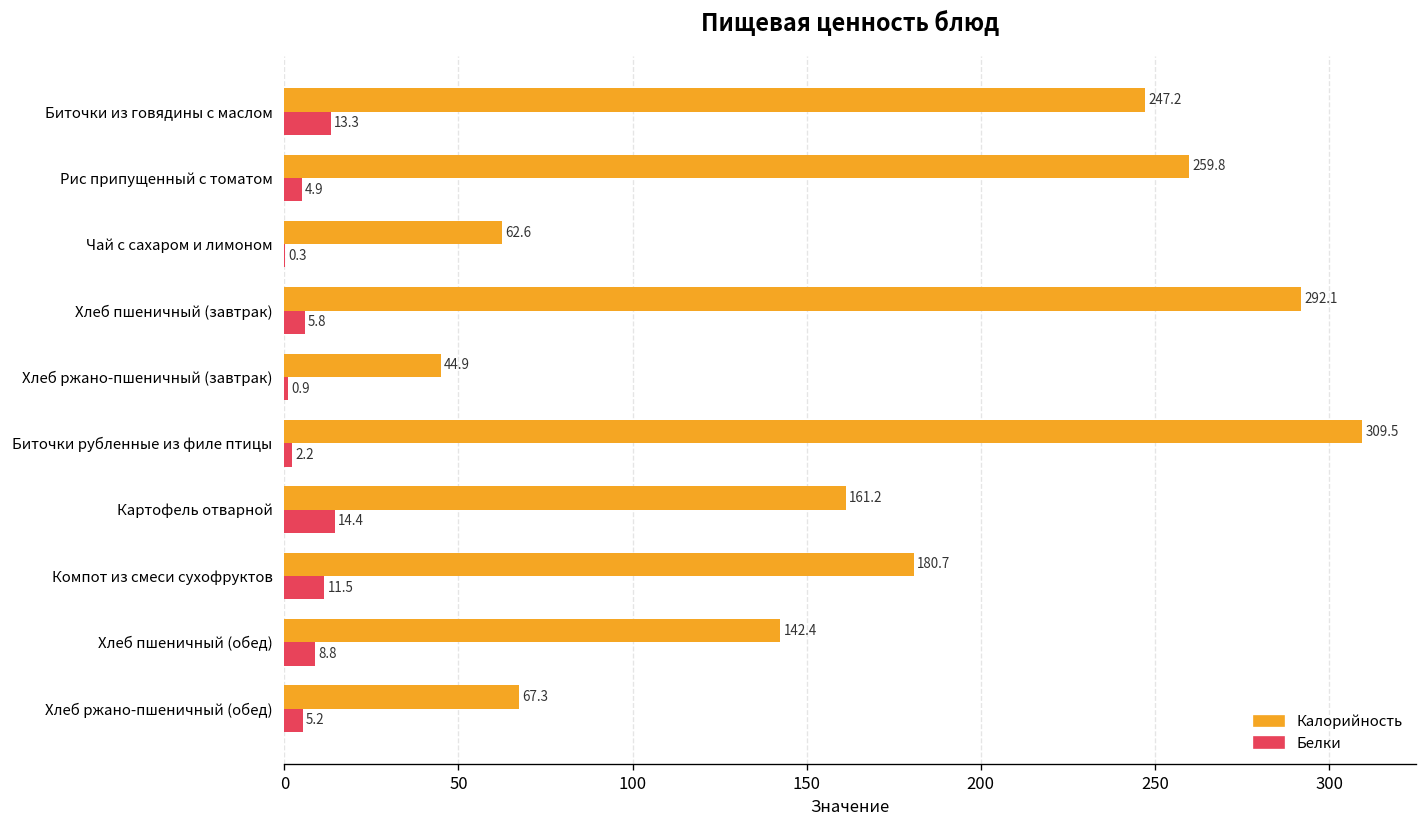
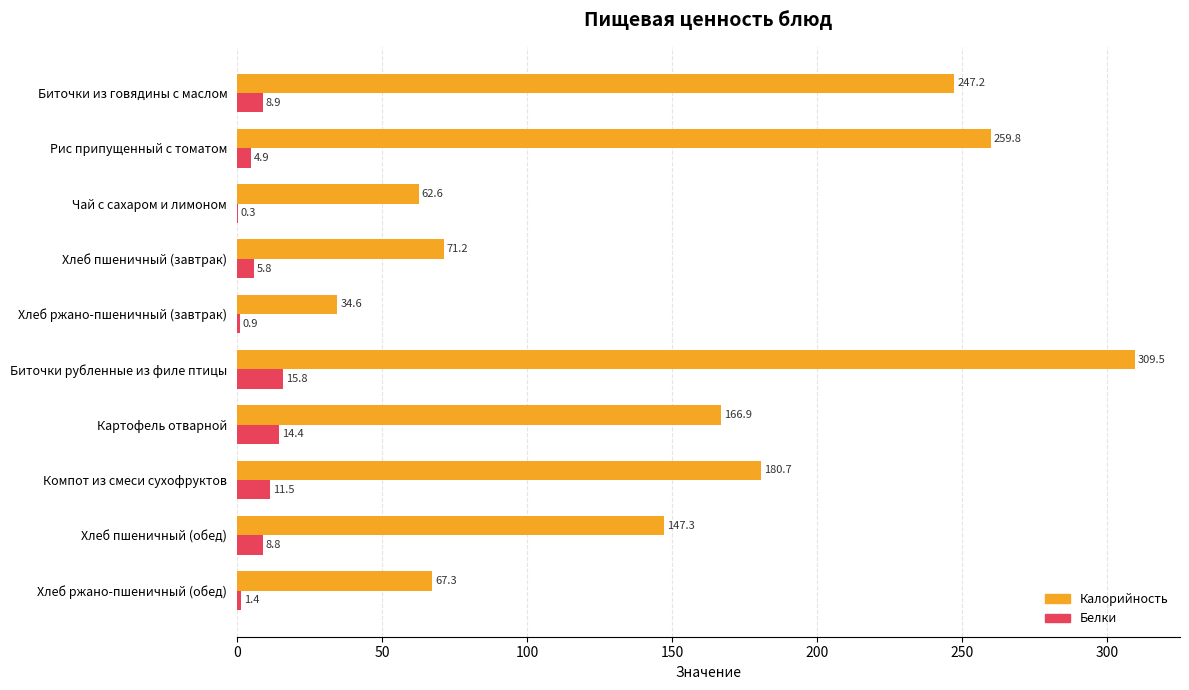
  {
    "Калорийность": {
      "Биточки из говядины с маслом": 247.2,
      "Рис припущенный с томатом": 259.8,
      "Чай с сахаром и лимоном": 62.6,
-     "Хлеб пшеничный (завтрак)": 292.1,
-     "Хлеб ржано-пшеничный (завтрак)": 44.9,
+     "Хлеб пшеничный (завтрак)": 71.2,
+     "Хлеб ржано-пшеничный (завтрак)": 34.6,
      "Биточки рубленные из филе птицы": 309.5,
-     "Картофель отварной": 161.2,
+     "Картофель отварной": 166.9,
      "Компот из смеси сухофруктов": 180.7,
-     "Хлеб пшеничный (обед)": 142.4,
+     "Хлеб пшеничный (обед)": 147.3,
      "Хлеб ржано-пшеничный (обед)": 67.3
    },
    "Белки": {
-     "Биточки из говядины с маслом": 13.3,
+     "Биточки из говядины с маслом": 8.9,
      "Рис припущенный с томатом": 4.9,
      "Чай с сахаром и лимоном": 0.3,
      "Хлеб пшеничный (завтрак)": 5.8,
      "Хлеб ржано-пшеничный (завтрак)": 0.9,
-     "Биточки рубленные из филе птицы": 2.2,
+     "Биточки рубленные из филе птицы": 15.8,
      "Картофель отварной": 14.4,
      "Компот из смеси сухофруктов": 11.5,
      "Хлеб пшеничный (обед)": 8.8,
-     "Хлеб ржано-пшеничный (обед)": 5.2
+     "Хлеб ржано-пшеничный (обед)": 1.4
    }
  }
